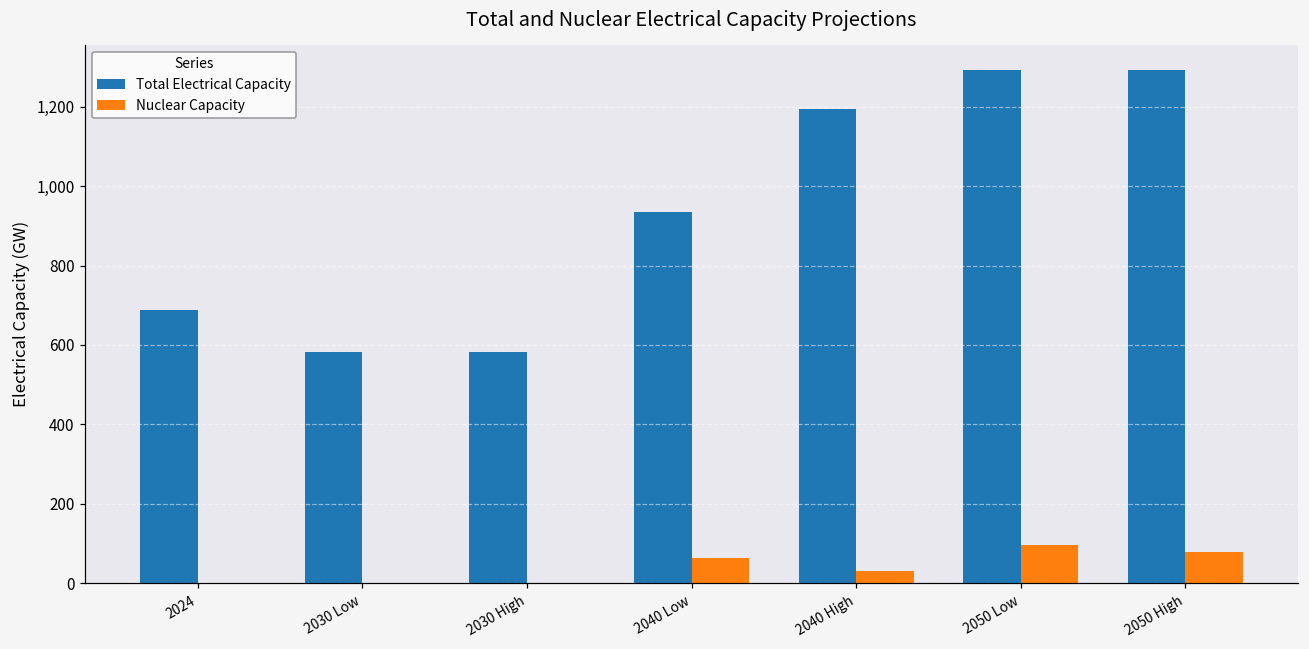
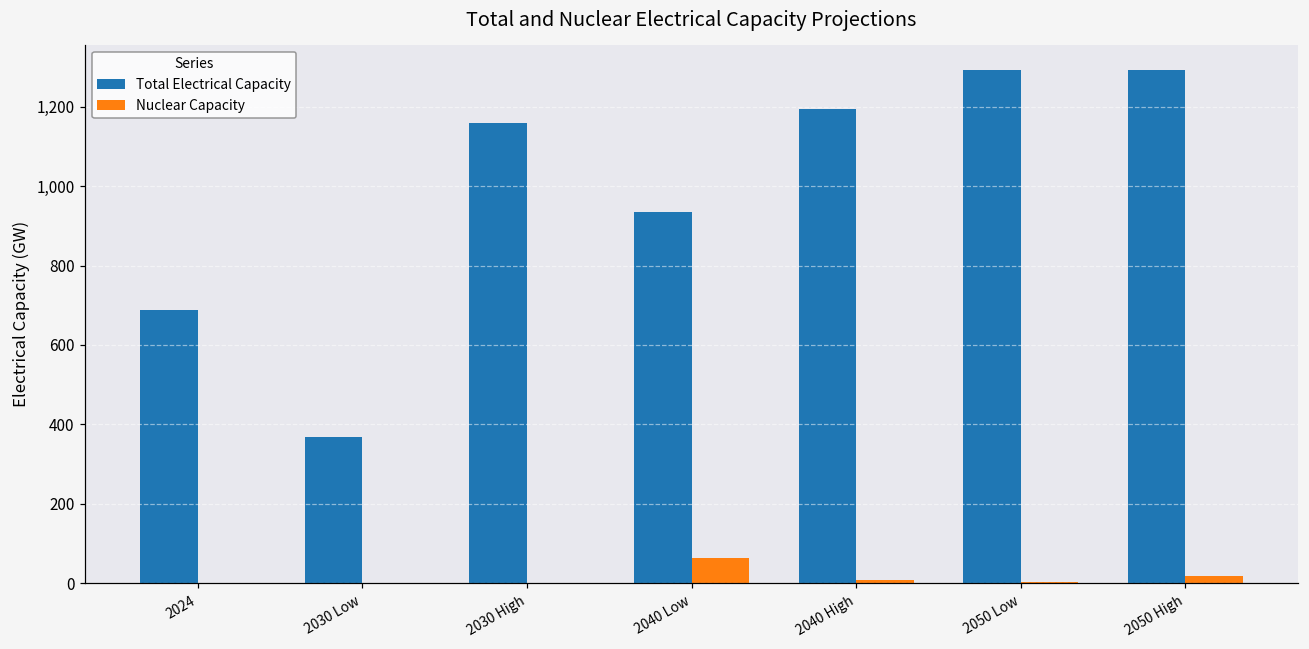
  {
    "Total Electrical Capacity": {
      "2024": "690",
-     "2030 Low": "580",
-     "2030 High": "580",
+     "2030 Low": "370",
+     "2030 High": "1,160",
      "2040 Low": "940",
      "2040 High": "1,200",
      "2050 Low": "1,290",
      "2050 High": "1,290"
    },
    "Nuclear Capacity": {
      "2024": "0",
      "2030 Low": "0",
      "2030 High": "0",
      "2040 Low": "60",
-     "2040 High": "30",
-     "2050 Low": "100",
-     "2050 High": "80"
+     "2040 High": "10",
+     "2050 Low": "0",
+     "2050 High": "20"
    }
  }
